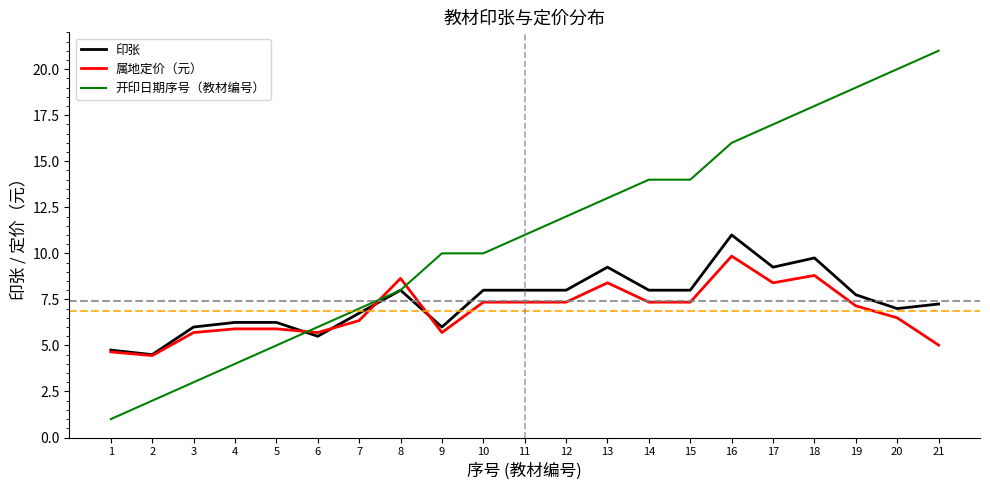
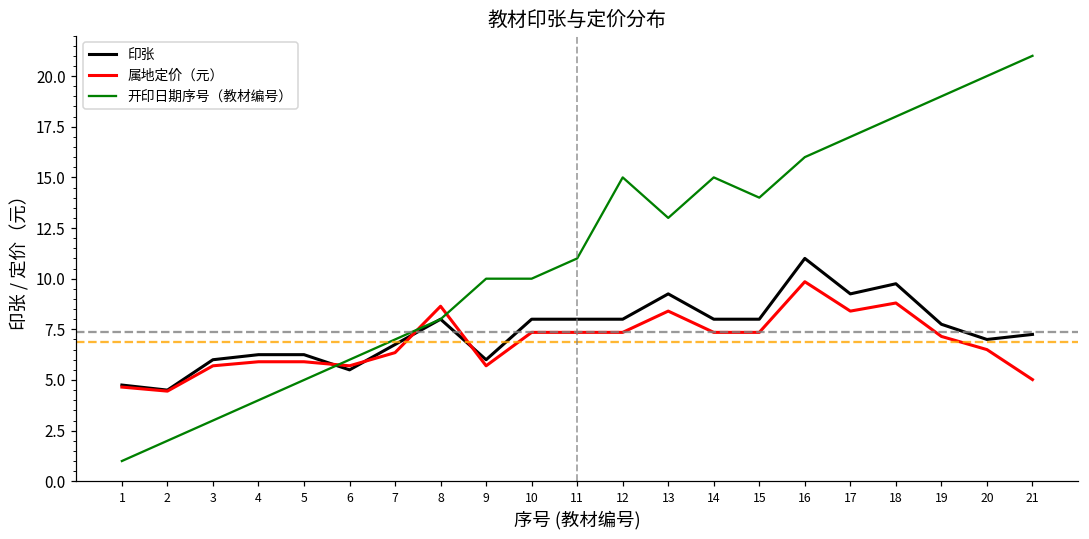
  {
    "印张": {
      "3": 6,
      "4": 6.3,
      "5": 6.3,
      "6": 5.5,
      "7": 6.8,
      "9": 6,
      "10": 8,
      "11": 8,
      "12": 8,
      "13": 9.3,
      "14": 8,
      "15": 8,
      "16": 11,
      "17": 9.3,
      "18": 9.8,
      "19": 7.8,
      "20": 7,
      "21": 7.3
    },
    "属地定价（元）": {
      "3": 5.7,
      "4": 6,
      "5": 6,
      "6": 5.7,
      "7": 6.4,
      "8": 8.6,
      "9": 5.7,
      "10": 7.4,
      "11": 7.4,
      "12": 7.4,
      "13": 8.4,
      "14": 7.4,
      "15": 7.4,
      "16": 9.9,
      "17": 8.4,
      "18": 8.8,
      "19": 7.2,
      "20": 6.5,
      "21": 5
    },
    "开印日期序号（教材编号）": {
      "1": 1,
      "2": 2,
      "3": 3,
      "4": 4,
      "5": 5,
      "6": 6,
      "7": 7,
      "9": 10,
      "10": 10,
      "11": 11,
-     "12": 12,
+     "12": 15,
      "13": 13,
-     "14": 14,
+     "14": 15,
      "15": 14,
      "16": 16,
      "17": 17,
      "18": 18,
      "19": 19,
      "20": 20,
      "21": 21
    }
  }
